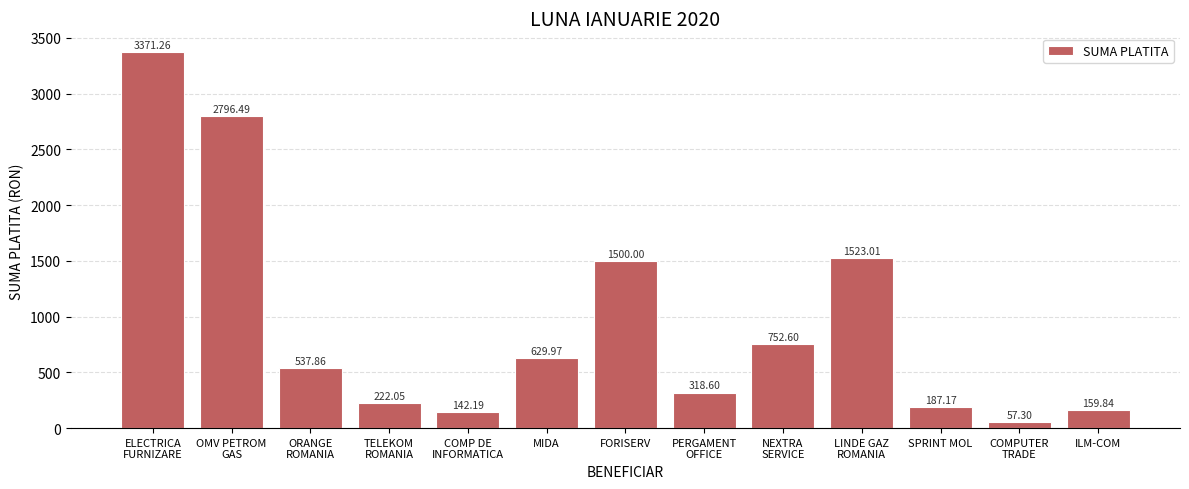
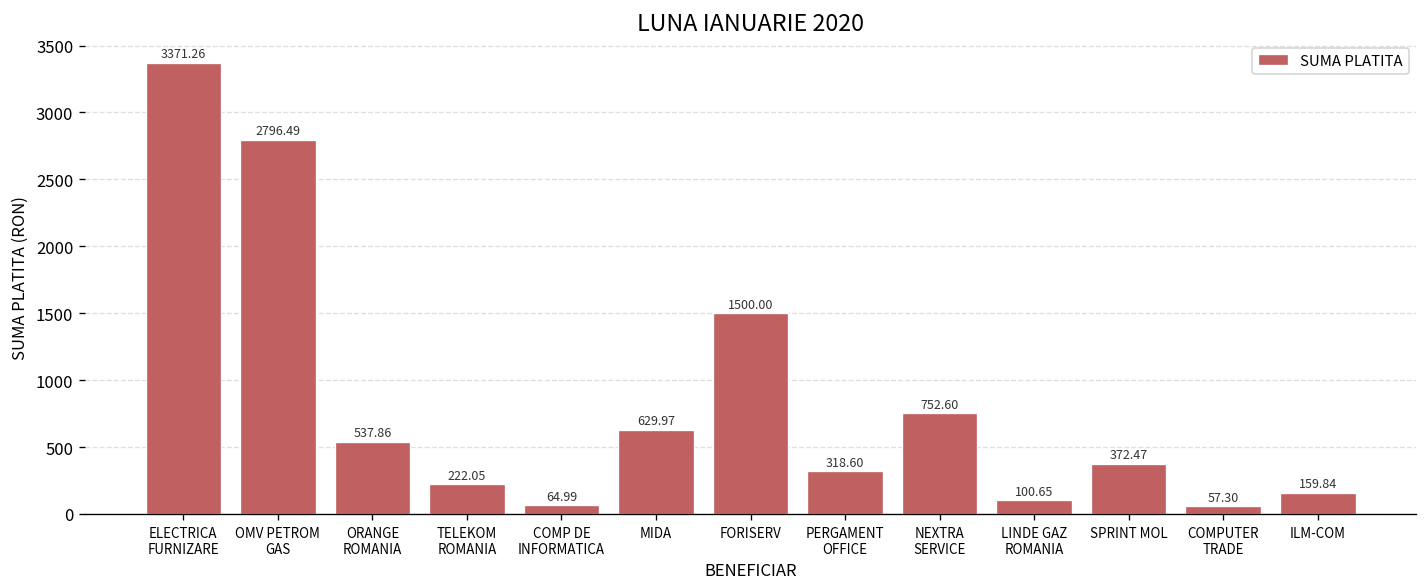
  {
    "ELECTRICA FURNIZARE": 3371.26,
    "OMV PETROM GAS": 2796.49,
    "ORANGE ROMANIA": 537.86,
    "TELEKOM ROMANIA": 222.05,
-   "COMP DE INFORMATICA": 142.19,
+   "COMP DE INFORMATICA": 64.99,
    "MIDA": 629.97,
    "FORISERV": 1500.00,
    "PERGAMENT OFFICE": 318.60,
    "NEXTRA SERVICE": 752.60,
-   "LINDE GAZ ROMANIA": 1523.01,
-   "SPRINT MOL": 187.17,
+   "LINDE GAZ ROMANIA": 100.65,
+   "SPRINT MOL": 372.47,
    "COMPUTER TRADE": 57.30,
    "ILM-COM": 159.84
  }
